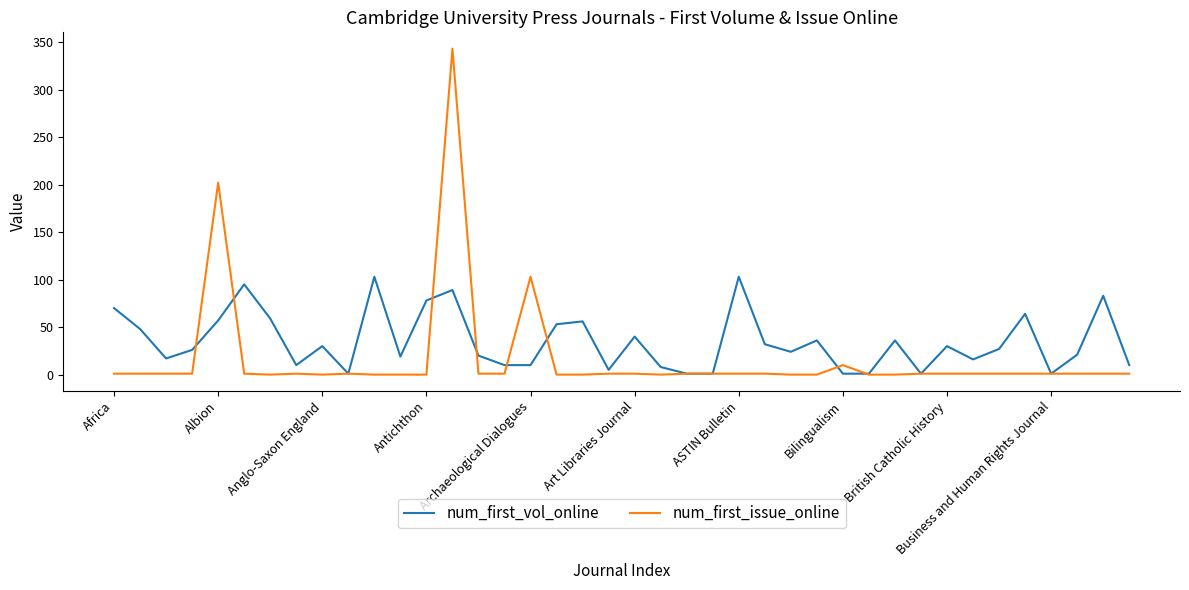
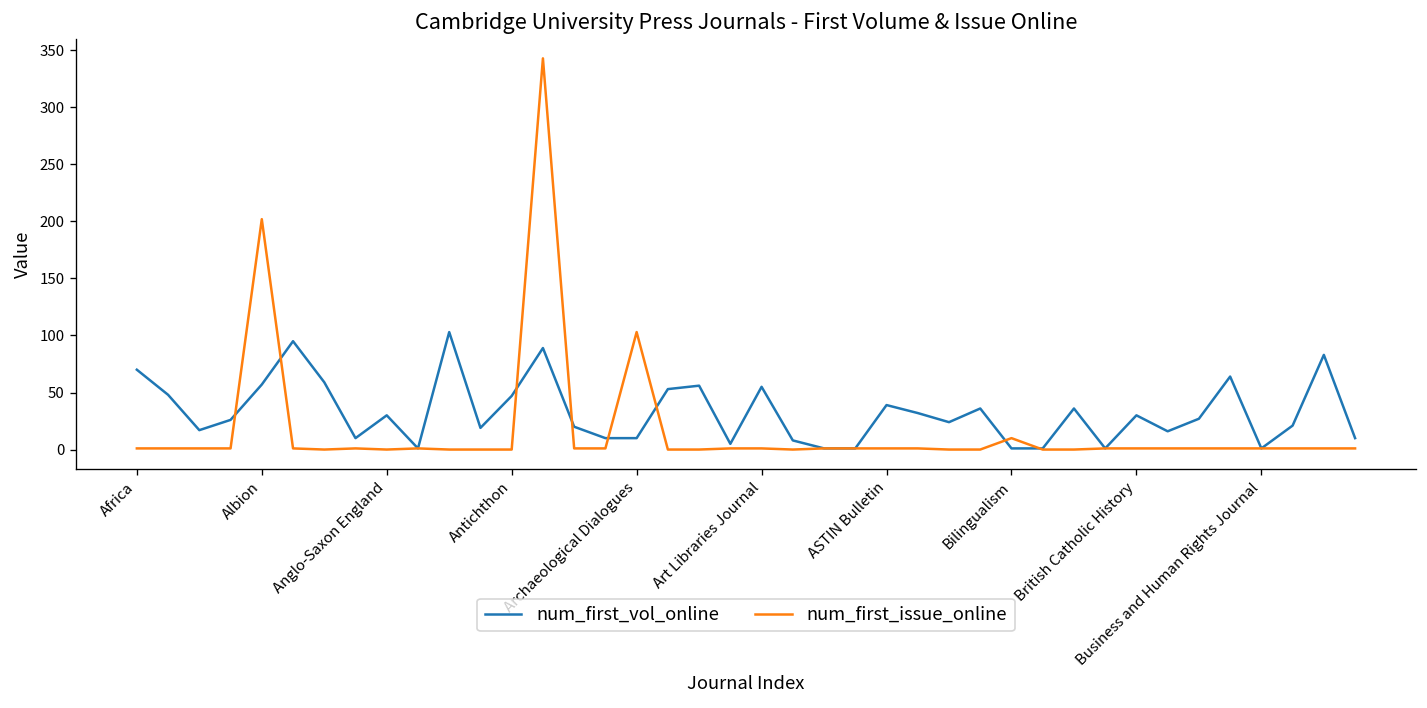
  {
    "num_first_vol_online": {
      "Africa": 70,
      "Albion": 60,
      "Anglo-Saxon England": 30,
-     "Antichthon": 80,
+     "Antichthon": 50,
      "Archaeological Dialogues": 10,
-     "Art Libraries Journal": 40,
-     "ASTIN Bulletin": 100,
+     "Art Libraries Journal": 60,
+     "ASTIN Bulletin": 40,
      "Bilingualism": 0,
      "British Catholic History": 30
    },
    "num_first_issue_online": {
      "Africa": 0,
      "Albion": 200,
      "Anglo-Saxon England": 0,
      "Antichthon": 0,
      "Archaeological Dialogues": 100,
      "Art Libraries Journal": 0,
      "ASTIN Bulletin": 0,
      "Bilingualism": 10,
      "British Catholic History": 0
    }
  }
